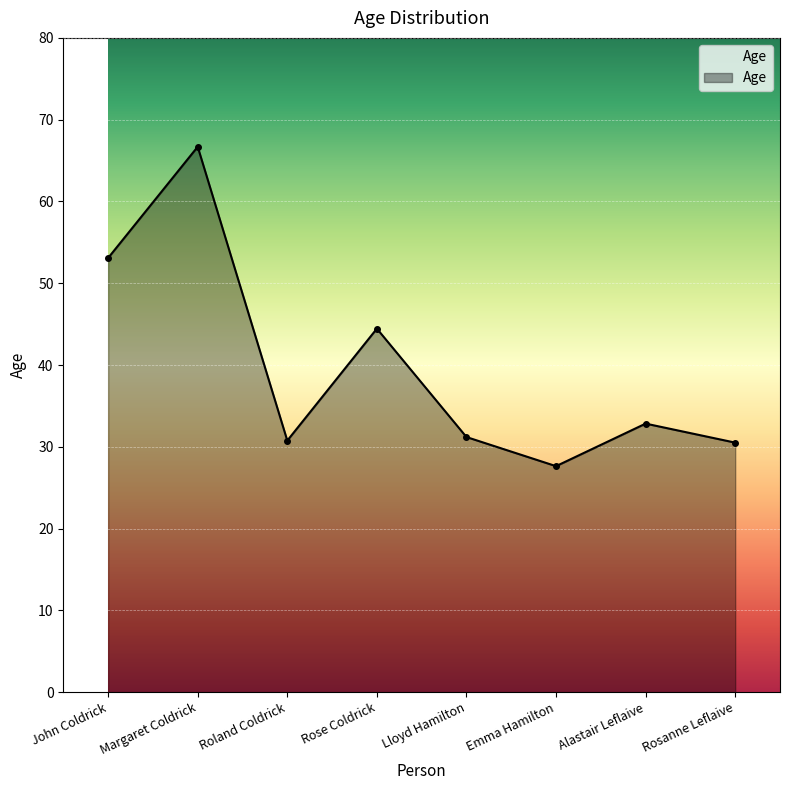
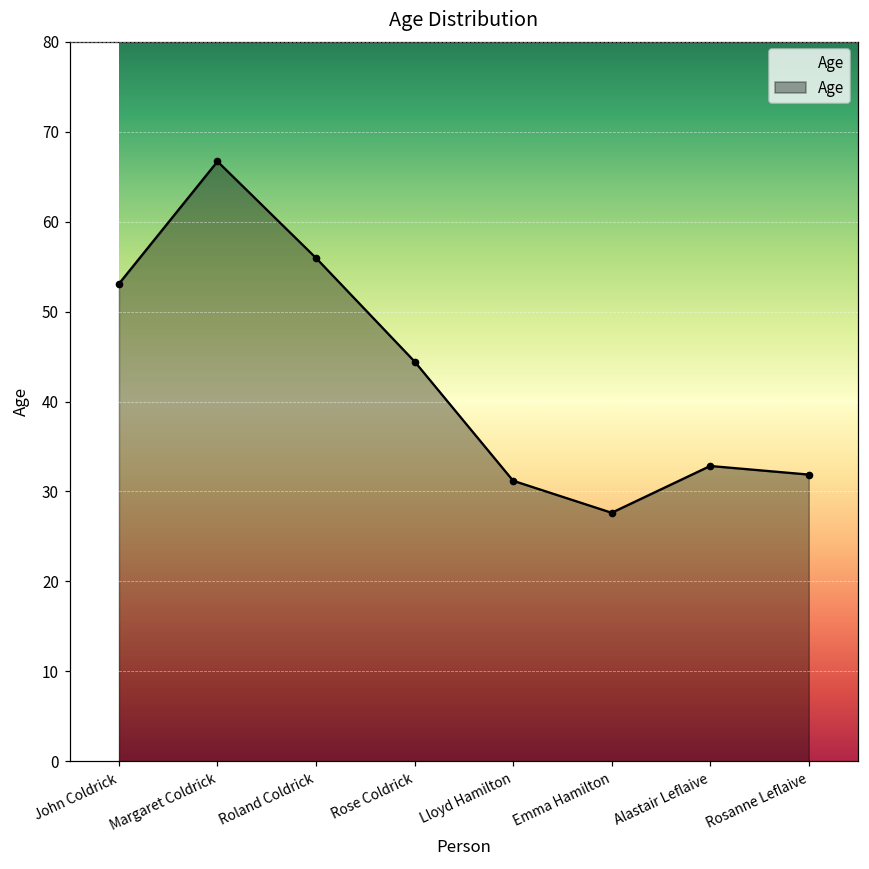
  {
    "John Coldrick": 53,
    "Margaret Coldrick": 67,
-   "Roland Coldrick": 31,
+   "Roland Coldrick": 56,
    "Rose Coldrick": 44,
    "Lloyd Hamilton": 31,
    "Emma Hamilton": 28,
    "Alastair Leflaive": 33,
-   "Rosanne Leflaive": 31
+   "Rosanne Leflaive": 32
  }
